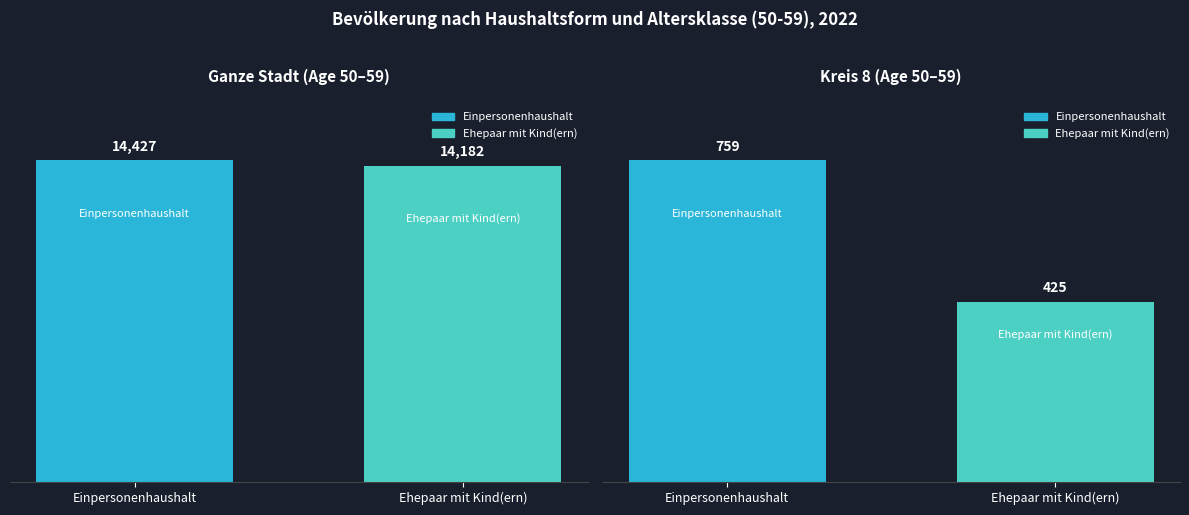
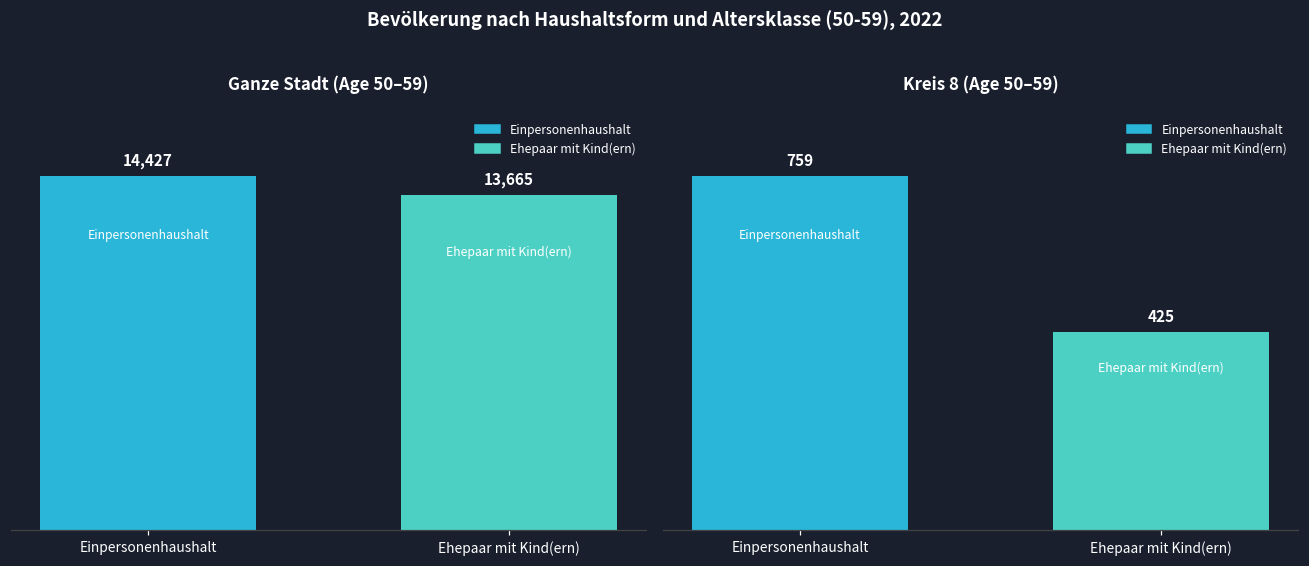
  {
    "Ganze Stadt (Age 50–59)": {
      "Einpersonenhaushalt": "14,427",
-     "Ehepaar mit Kind(ern)": "14,182"
+     "Ehepaar mit Kind(ern)": "13,665"
    },
    "Kreis 8 (Age 50–59)": {
      "Einpersonenhaushalt": "759",
      "Ehepaar mit Kind(ern)": "425"
    }
  }
